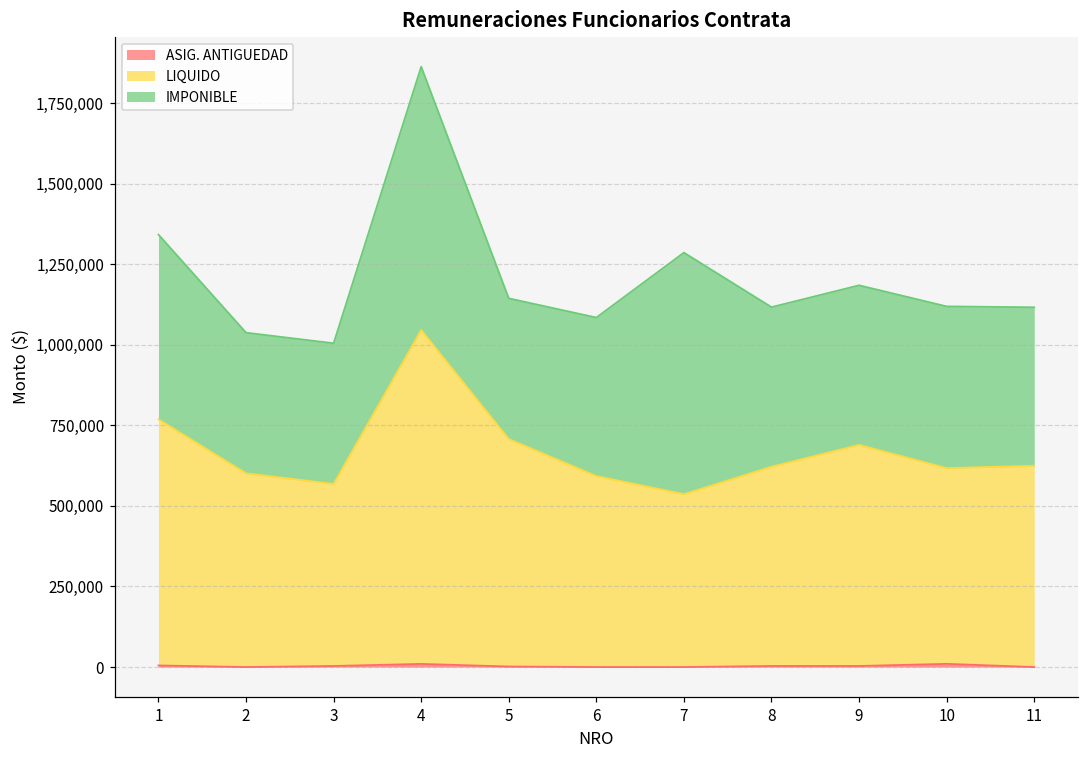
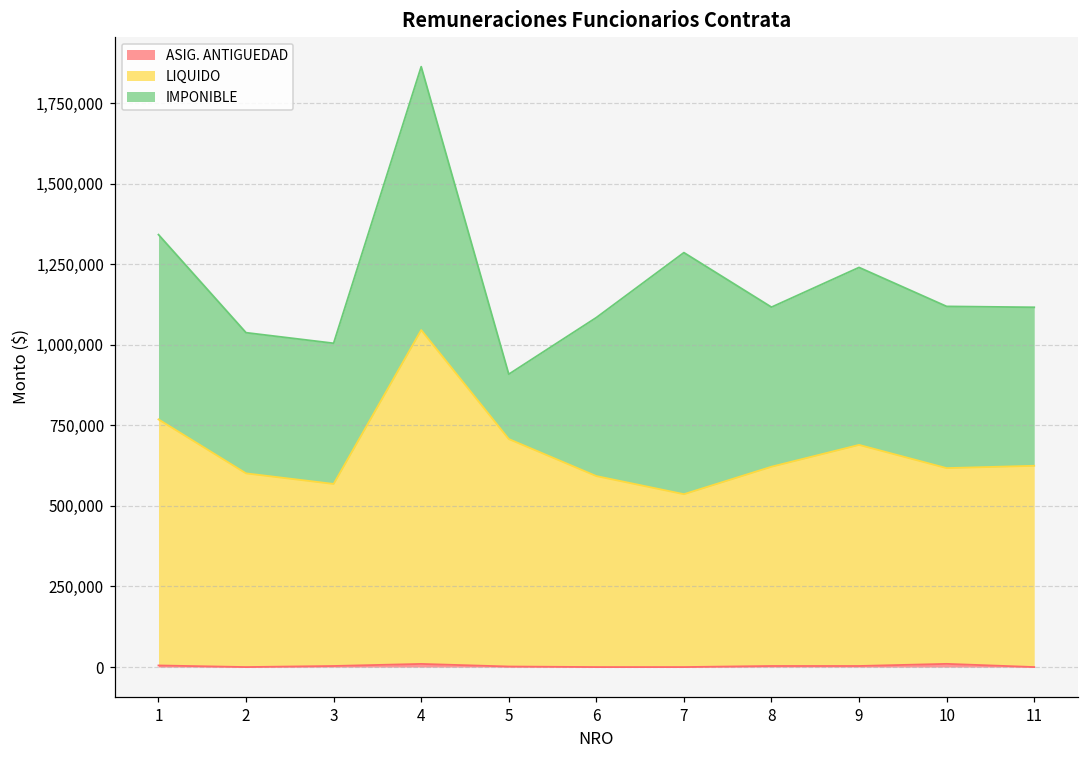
  {
    "ASIG. ANTIGUEDAD": {
      "1": "0",
      "2": "0",
      "3": "0",
      "4": "10,000",
      "5": "0",
      "6": "0",
      "7": "0",
      "8": "0",
      "9": "0",
      "10": "10,000",
      "11": "0"
    },
    "LIQUIDO": {
      "1": "760,000",
      "2": "600,000",
      "3": "560,000",
      "4": "1,040,000",
      "5": "710,000",
      "6": "590,000",
      "7": "540,000",
      "8": "620,000",
      "9": "690,000",
      "10": "610,000",
      "11": "620,000"
    },
    "IMPONIBLE": {
      "1": "570,000",
      "2": "440,000",
      "3": "440,000",
      "4": "820,000",
-     "5": "440,000",
+     "5": "200,000",
      "6": "490,000",
      "7": "750,000",
      "8": "500,000",
-     "9": "500,000",
+     "9": "550,000",
      "10": "500,000",
      "11": "490,000"
    }
  }
